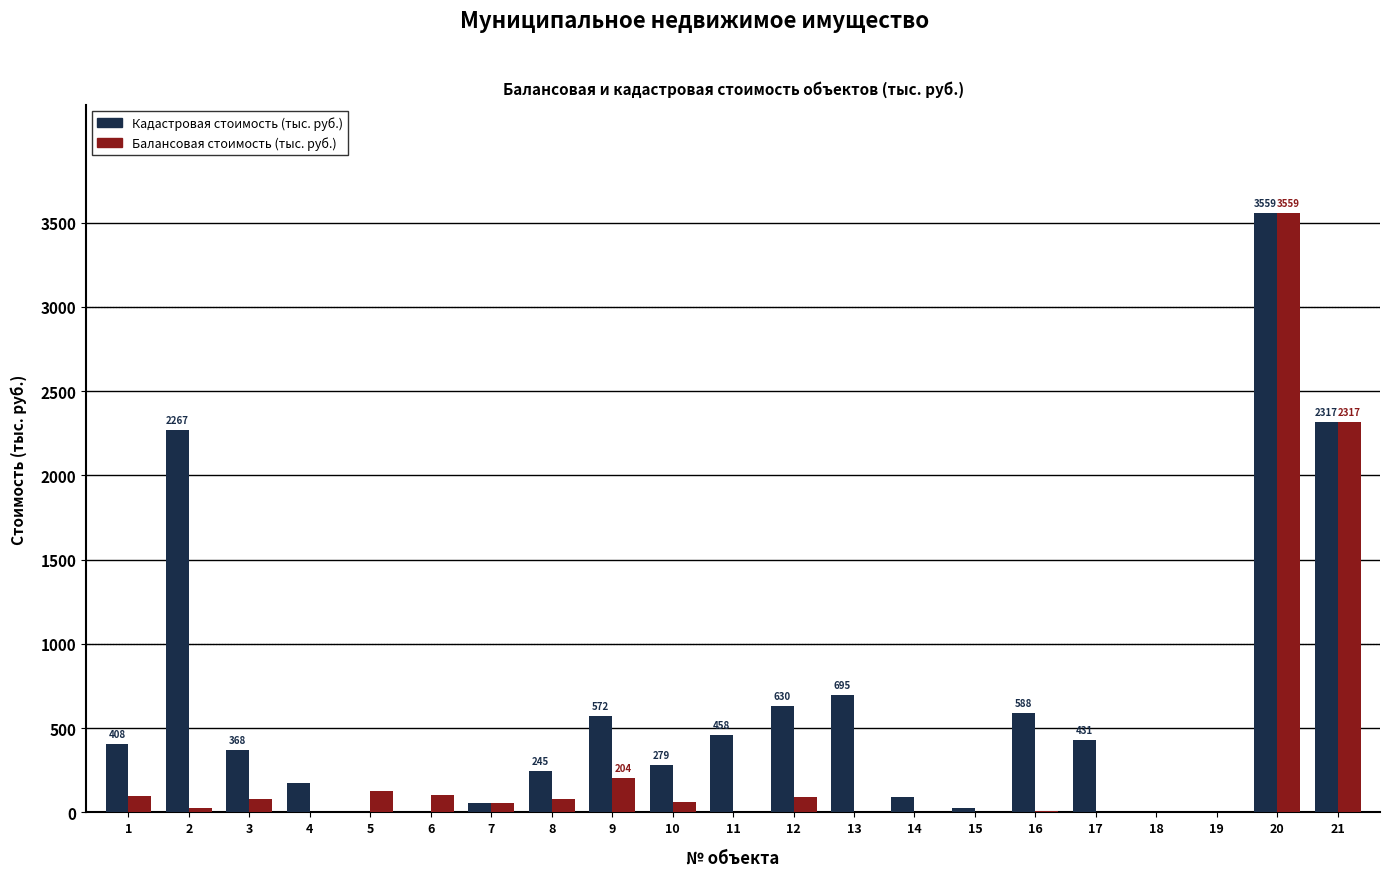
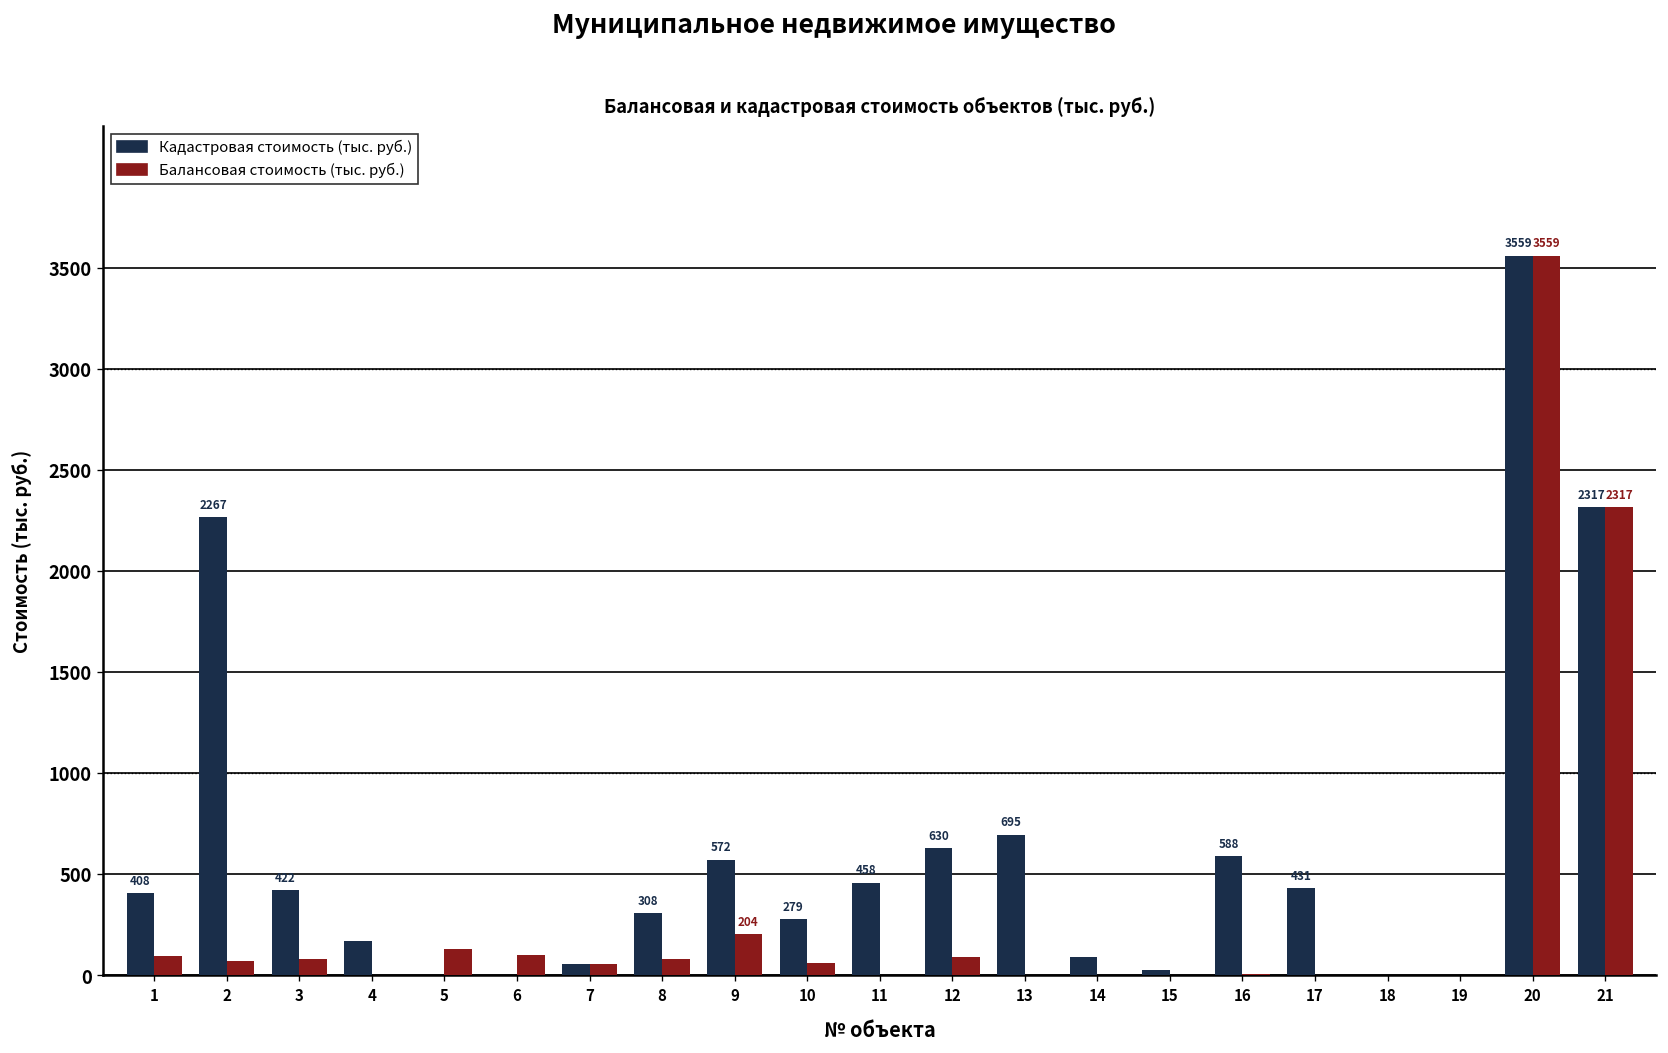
  {
    "Кадастровая стоимость (тыс. руб.)": {
      "1": 408,
      "2": 2267,
-     "3": 368,
-     "8": 245,
+     "3": 422,
+     "8": 308,
      "9": 572,
      "10": 279,
      "11": 458,
      "12": 630,
      "13": 695,
      "16": 588,
      "17": 431,
      "20": 3559,
      "21": 2317
    },
    "Балансовая стоимость (тыс. руб.)": {
      "1": 90,
-     "2": 20,
+     "2": 70,
      "3": 80,
      "4": 0,
      "5": 130,
      "6": 100,
      "7": 60,
      "8": 80,
      "10": 60,
      "11": 0,
      "12": 90,
      "13": 0
    }
  }
